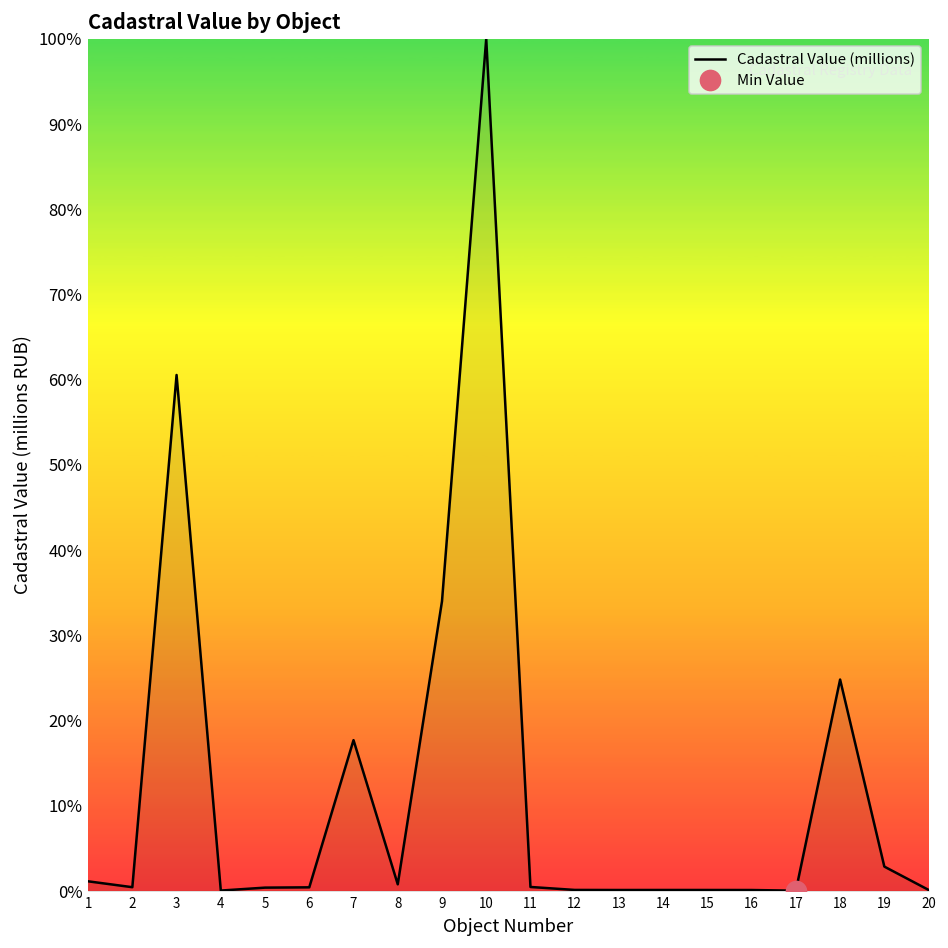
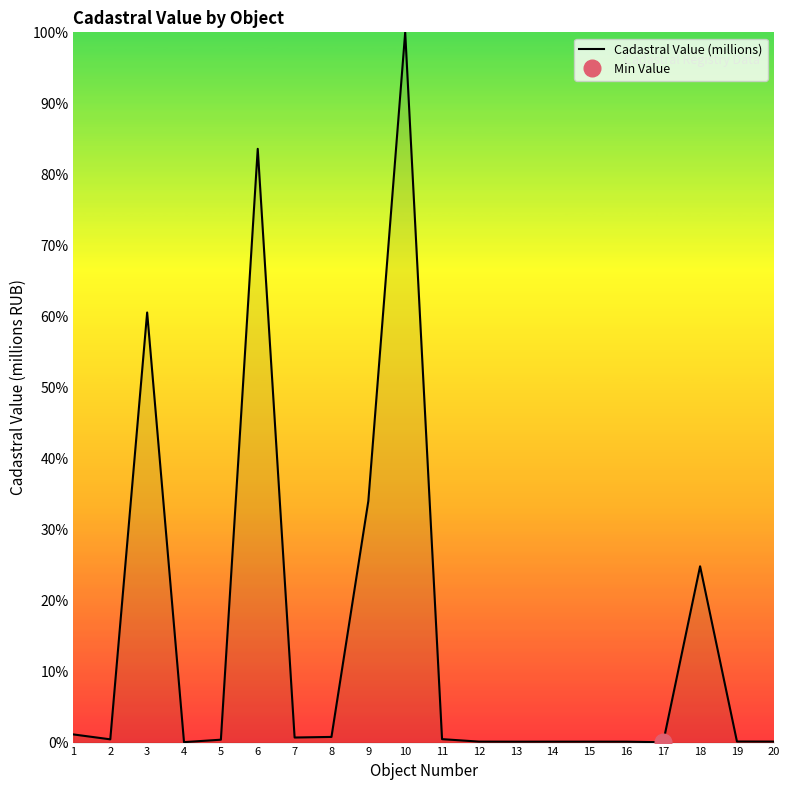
  {
    "Cadastral Value (millions)": {
      "1": "1%",
      "2": "0%",
      "3": "61%",
      "4": "0%",
      "5": "0%",
-     "6": "0%",
-     "7": "18%",
+     "6": "84%",
+     "7": "1%",
      "8": "1%",
      "9": "34%",
      "10": "100%",
      "11": "0%",
      "12": "0%",
      "13": "0%",
      "14": "0%",
      "15": "0%",
      "16": "0%",
      "18": "25%",
-     "19": "3%",
+     "19": "0%",
      "20": "0%"
    }
  }
